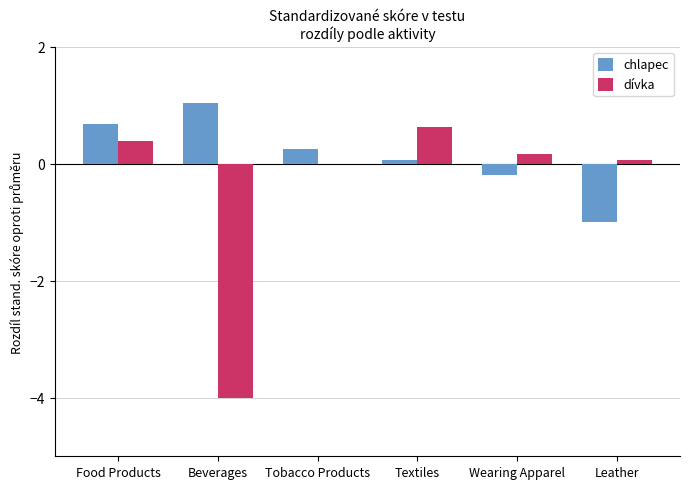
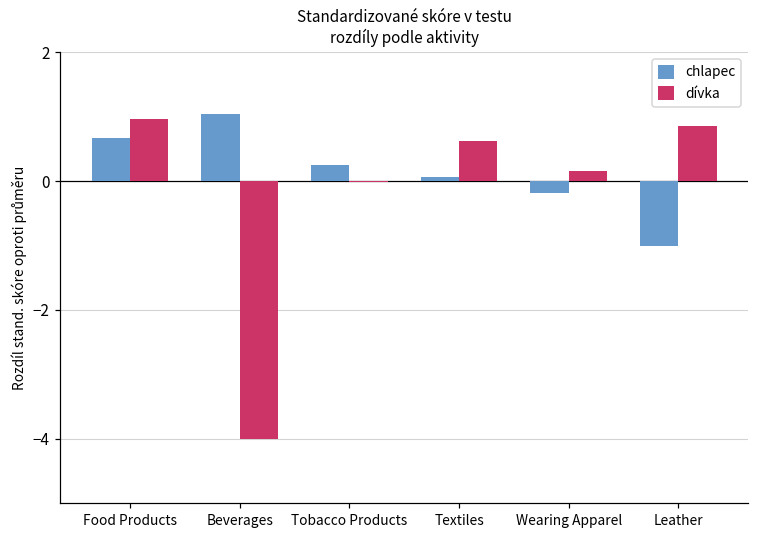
  {
    "chlapec": {
      "Food Products": 0.7,
      "Beverages": 1.0,
      "Tobacco Products": 0.2,
      "Textiles": 0.1,
      "Wearing Apparel": -0.2,
      "Leather": -1.0
    },
    "dívka": {
-     "Food Products": 0.4,
+     "Food Products": 1.0,
      "Beverages": -4.0,
      "Textiles": 0.6,
      "Wearing Apparel": 0.2,
-     "Leather": 0.1
+     "Leather": 0.9
    }
  }
